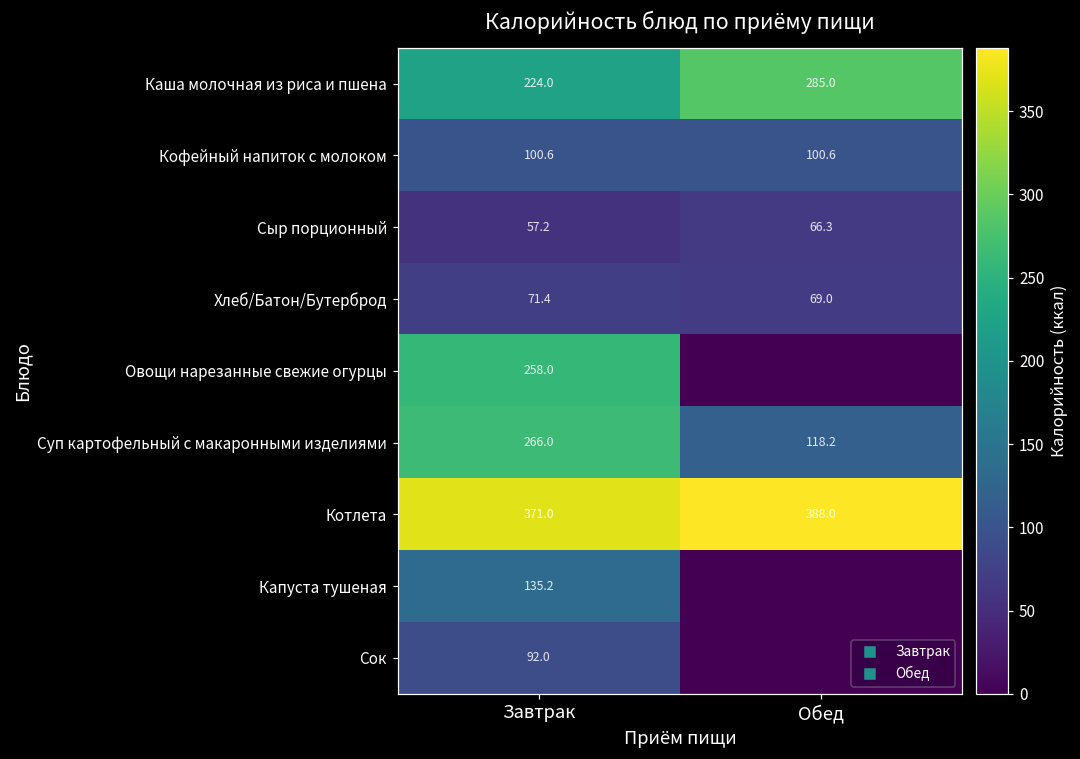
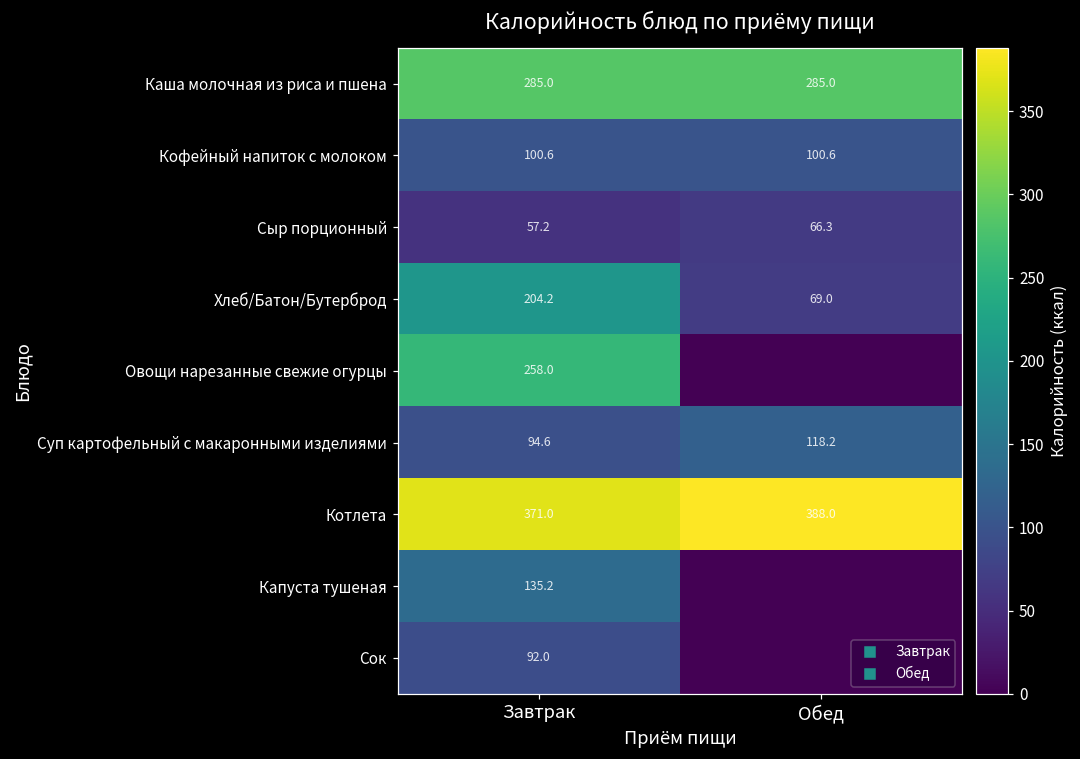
  {
    "Каша молочная из риса и пшена": {
-     "Завтрак": 224.0,
+     "Завтрак": 285.0,
      "Обед": 285.0
    },
    "Кофейный напиток с молоком": {
      "Завтрак": 100.6,
      "Обед": 100.6
    },
    "Сыр порционный": {
      "Завтрак": 57.2,
      "Обед": 66.3
    },
    "Хлеб/Батон/Бутерброд": {
-     "Завтрак": 71.4,
+     "Завтрак": 204.2,
      "Обед": 69.0
    },
    "Овощи нарезанные свежие огурцы": {
      "Завтрак": 258.0
    },
    "Суп картофельный с макаронными изделиями": {
-     "Завтрак": 266.0,
+     "Завтрак": 94.6,
      "Обед": 118.2
    },
    "Котлета": {
      "Завтрак": 371.0,
      "Обед": 388.0
    },
    "Капуста тушеная": {
      "Завтрак": 135.2
    },
    "Сок": {
      "Завтрак": 92.0
    }
  }
